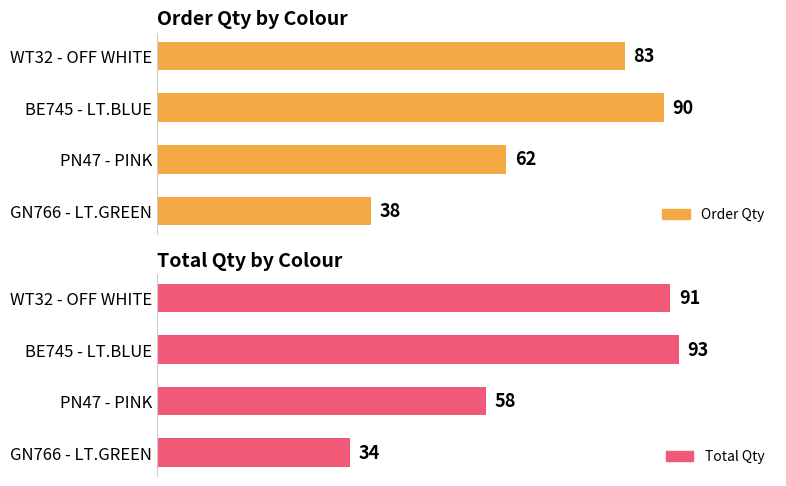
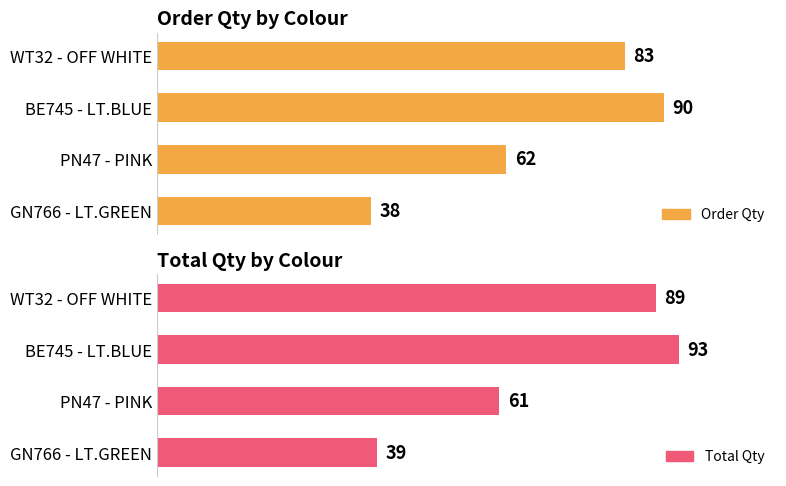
  {
    "Order Qty by Colour": {
      "WT32 - OFF WHITE": 83,
      "BE745 - LT.BLUE": 90,
      "PN47 - PINK": 62,
      "GN766 - LT.GREEN": 38
    },
    "Total Qty by Colour": {
-     "WT32 - OFF WHITE": 91,
+     "WT32 - OFF WHITE": 89,
      "BE745 - LT.BLUE": 93,
-     "PN47 - PINK": 58,
-     "GN766 - LT.GREEN": 34
+     "PN47 - PINK": 61,
+     "GN766 - LT.GREEN": 39
    }
  }
